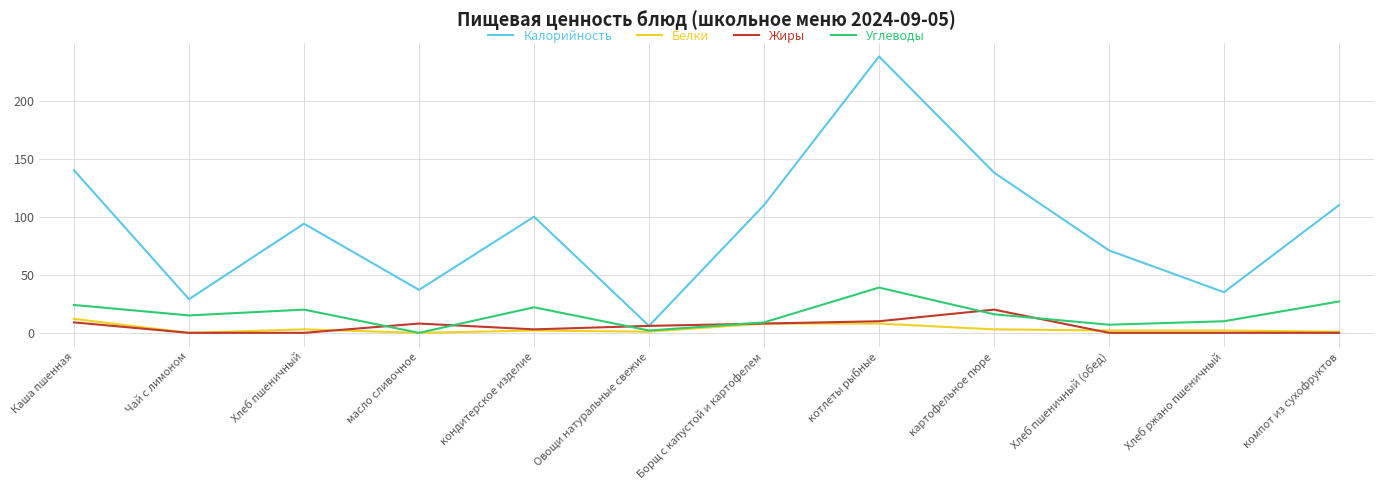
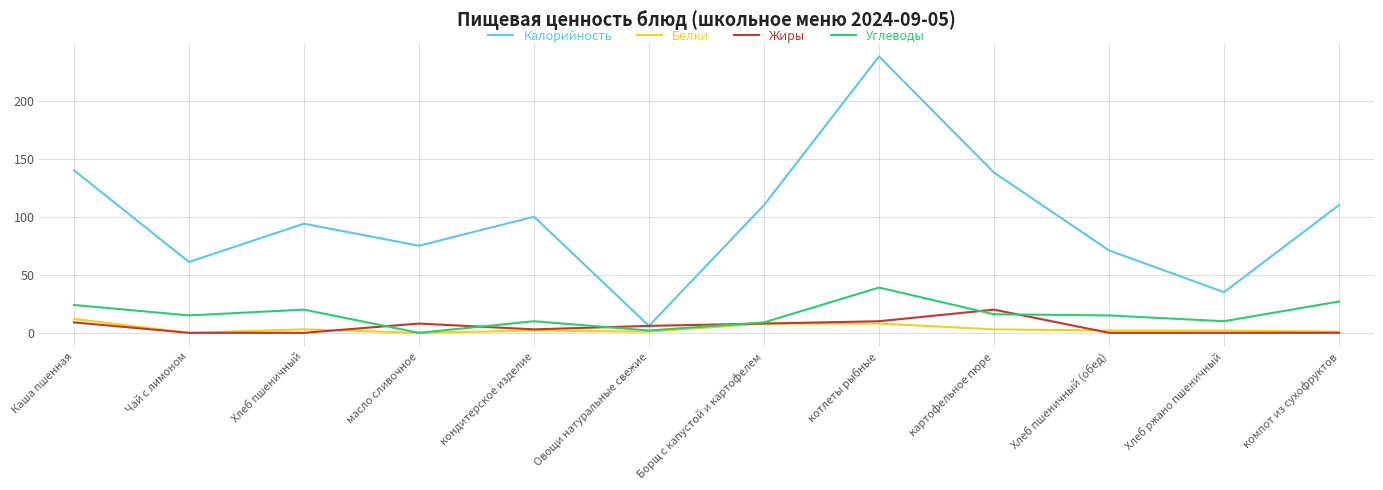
  {
    "Калорийность": {
      "Каша пшенная": 140,
-     "Чай с лимоном": 29,
+     "Чай с лимоном": 61,
      "Хлеб пшеничный": 94,
-     "масло сливочное": 37,
+     "масло сливочное": 75,
      "кондитерское изделие": 100,
      "Борщ с капустой и картофелем": 110,
      "котлеты рыбные": 238,
      "картофельное пюре": 138,
      "Хлеб пшеничный (обед)": 71,
      "Хлеб ржано пшеничный": 35,
      "компот из сухофруктов": 110
    },
    "Белки": {
      "Каша пшенная": 12,
      "Хлеб пшеничный": 3,
      "картофельное пюре": 3
    },
    "Жиры": {
      "Каша пшенная": 9,
      "Хлеб пшеничный": 0,
      "масло сливочное": 8,
      "картофельное пюре": 20
    },
    "Углеводы": {
      "Каша пшенная": 24,
      "Чай с лимоном": 15,
      "Хлеб пшеничный": 20,
-     "кондитерское изделие": 22,
+     "кондитерское изделие": 10,
      "котлеты рыбные": 39,
      "картофельное пюре": 16,
-     "Хлеб пшеничный (обед)": 7,
+     "Хлеб пшеничный (обед)": 15,
      "Хлеб ржано пшеничный": 10,
      "компот из сухофруктов": 27
    }
  }
